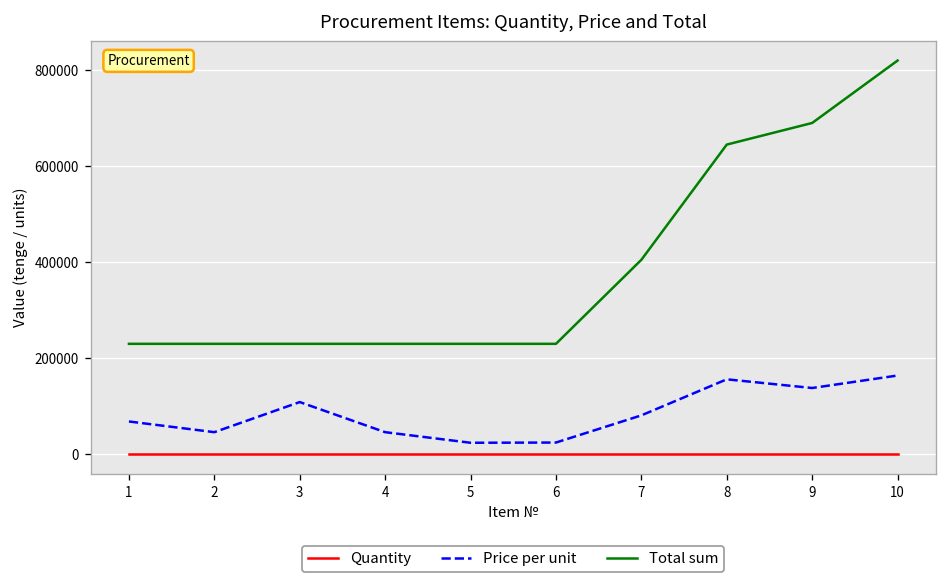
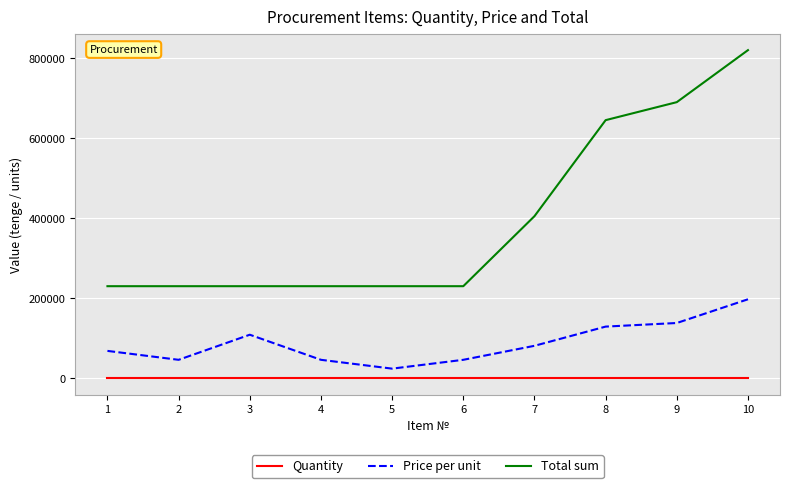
  {
    "Quantity": {
      "1": 0,
      "2": 0,
      "3": 0,
      "4": 0,
      "5": 0,
      "6": 0,
      "7": 0,
      "8": 0,
      "9": 0,
      "10": 0
    },
    "Price per unit": {
      "1": 70000,
      "2": 50000,
      "3": 110000,
      "4": 50000,
      "5": 20000,
-     "6": 20000,
+     "6": 50000,
      "7": 80000,
-     "8": 160000,
+     "8": 130000,
      "9": 140000,
-     "10": 160000
+     "10": 200000
    },
    "Total sum": {
      "1": 230000,
      "2": 230000,
      "3": 230000,
      "4": 230000,
      "5": 230000,
      "6": 230000,
      "7": 410000,
      "8": 650000,
      "9": 690000,
      "10": 820000
    }
  }
